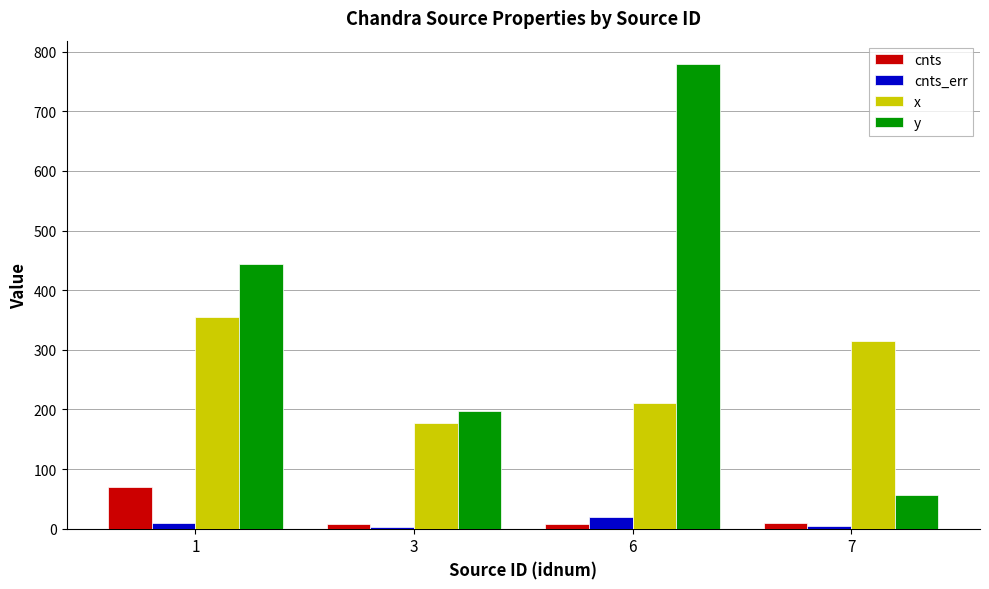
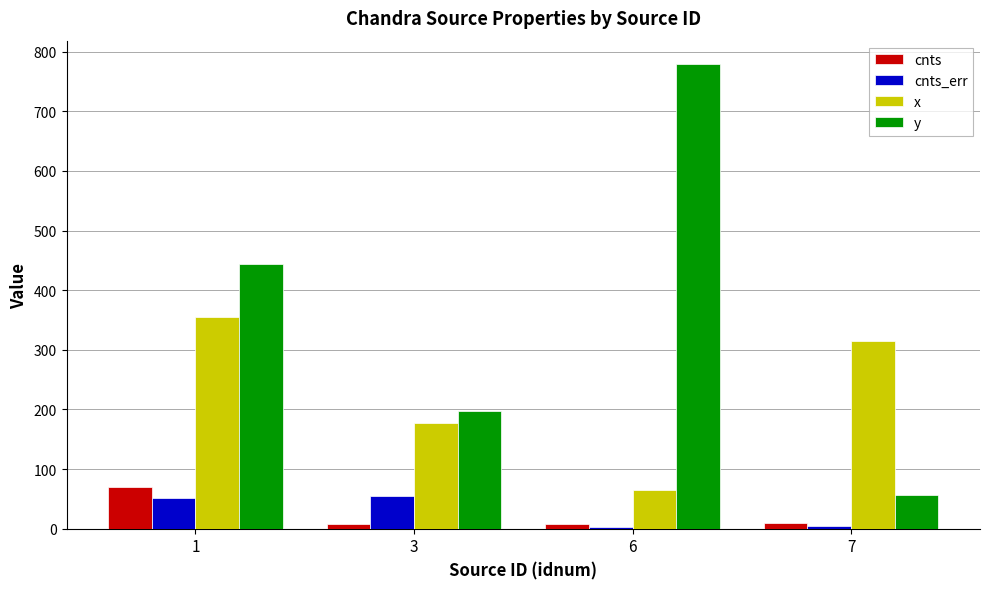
  {
    "cnts": {
      "1": 70,
      "3": 10,
      "6": 10,
      "7": 10
    },
    "cnts_err": {
-     "1": 10,
-     "3": 0,
-     "6": 20
+     "1": 50,
+     "3": 60,
+     "6": 0
    },
    "x": {
      "1": 360,
      "3": 180,
-     "6": 210,
+     "6": 70,
      "7": 320
    },
    "y": {
      "1": 440,
      "3": 200,
      "6": 780,
      "7": 60
    }
  }
